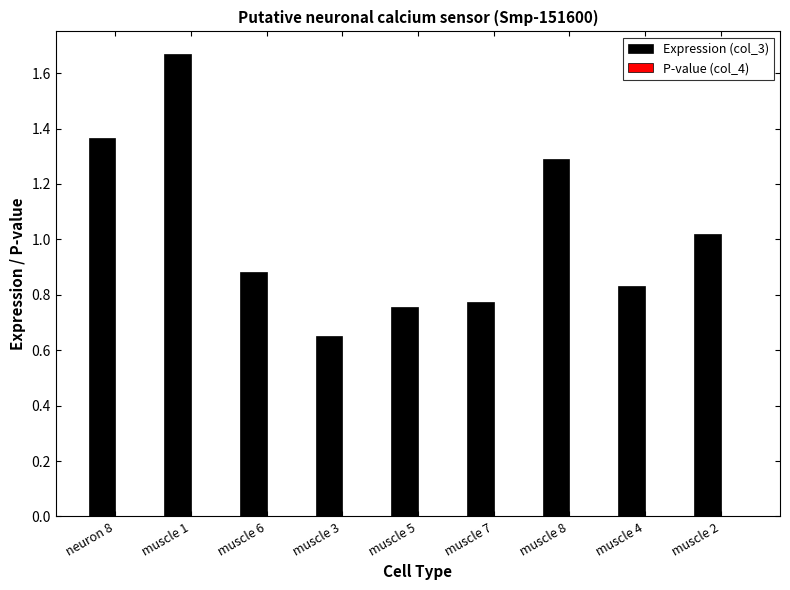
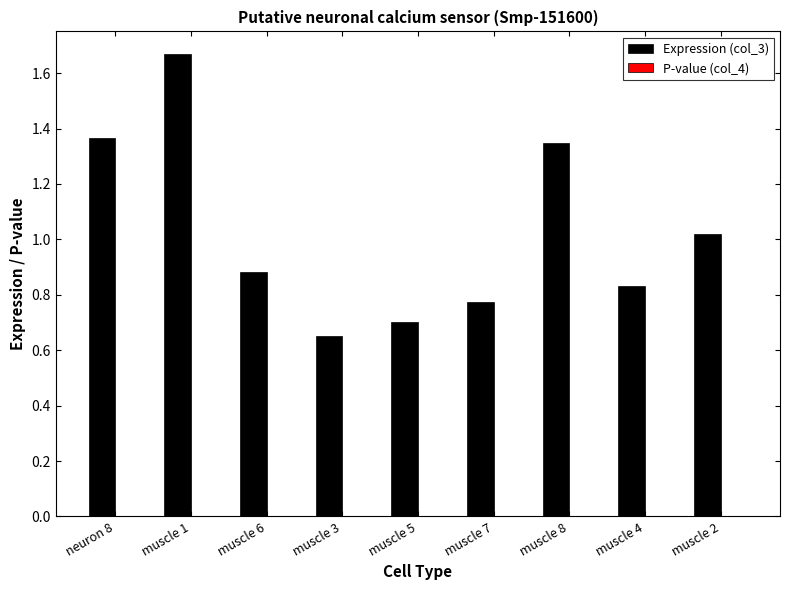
  {
    "Expression (col_3)": {
      "neuron 8": 1.37,
      "muscle 1": 1.67,
      "muscle 6": 0.88,
      "muscle 3": 0.65,
-     "muscle 5": 0.76,
+     "muscle 5": 0.70,
      "muscle 7": 0.77,
-     "muscle 8": 1.29,
+     "muscle 8": 1.35,
      "muscle 4": 0.83,
      "muscle 2": 1.02
    },
    "P-value (col_4)": {
      "neuron 8": 0.00,
      "muscle 1": 0.00
    }
  }
